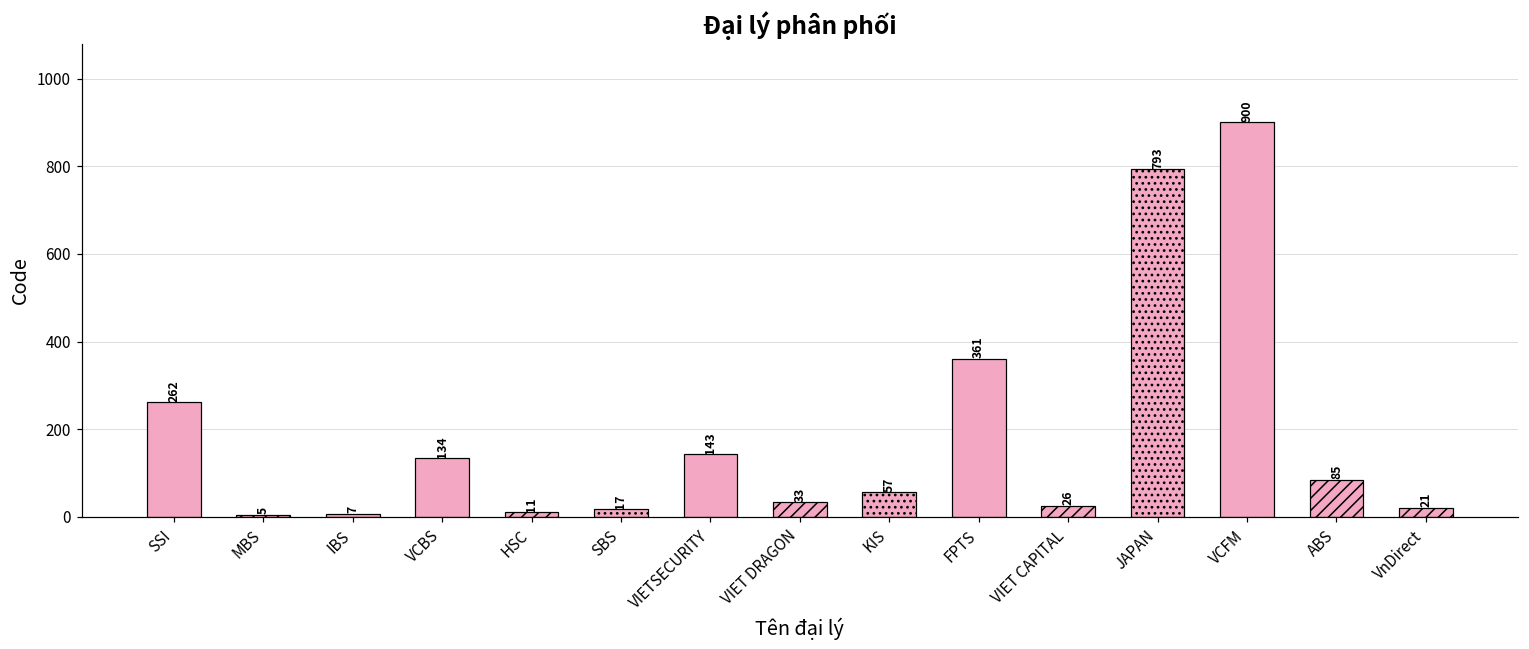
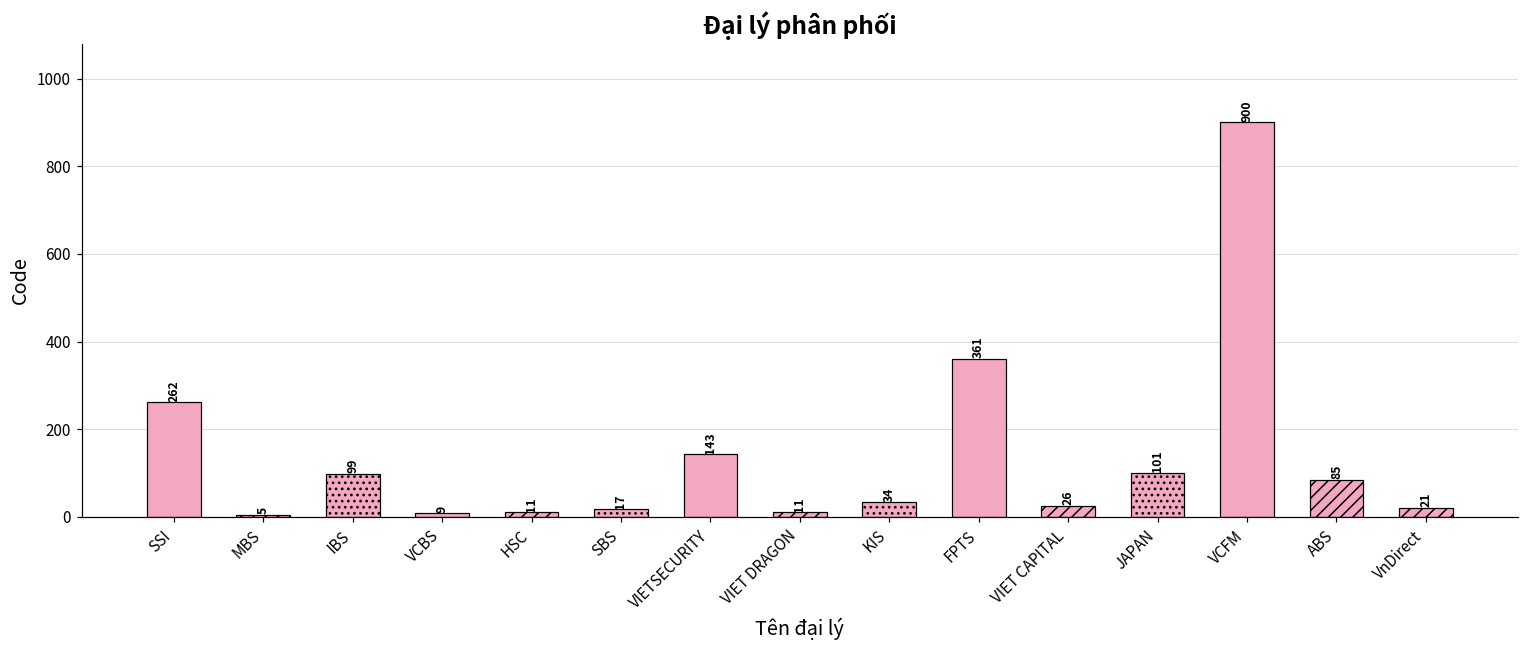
  {
    "SSI": 262,
    "MBS": 5,
-   "IBS": 7,
-   "VCBS": 134,
+   "IBS": 99,
+   "VCBS": 9,
    "HSC": 11,
    "SBS": 17,
    "VIETSECURITY": 143,
-   "VIET DRAGON": 33,
-   "KIS": 57,
+   "VIET DRAGON": 11,
+   "KIS": 34,
    "FPTS": 361,
    "VIET CAPITAL": 26,
-   "JAPAN": 793,
+   "JAPAN": 101,
    "VCFM": 900,
    "ABS": 85,
    "VnDirect": 21
  }
